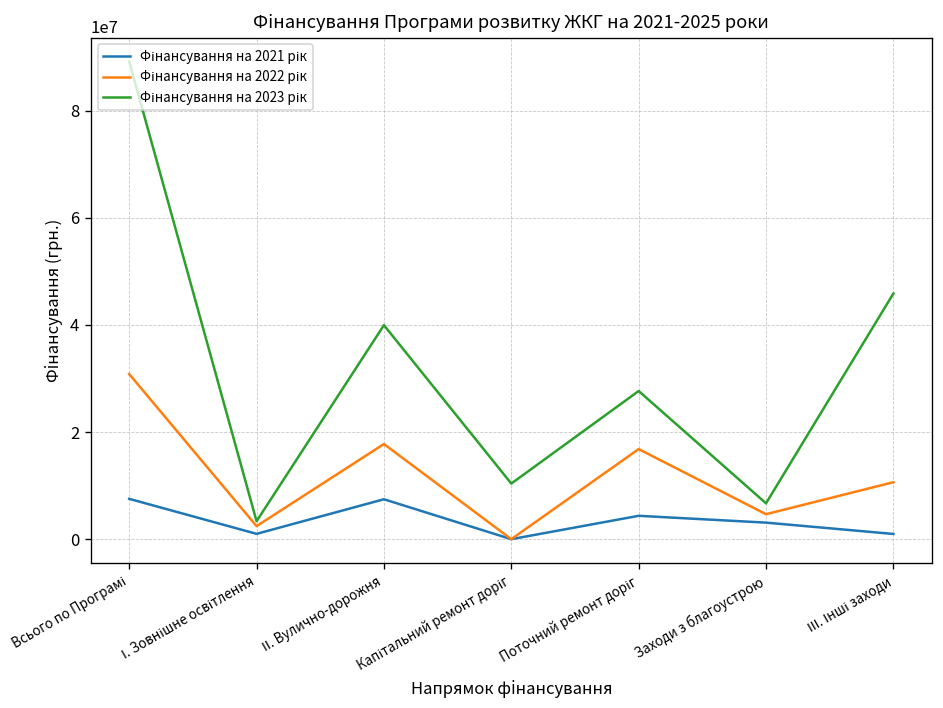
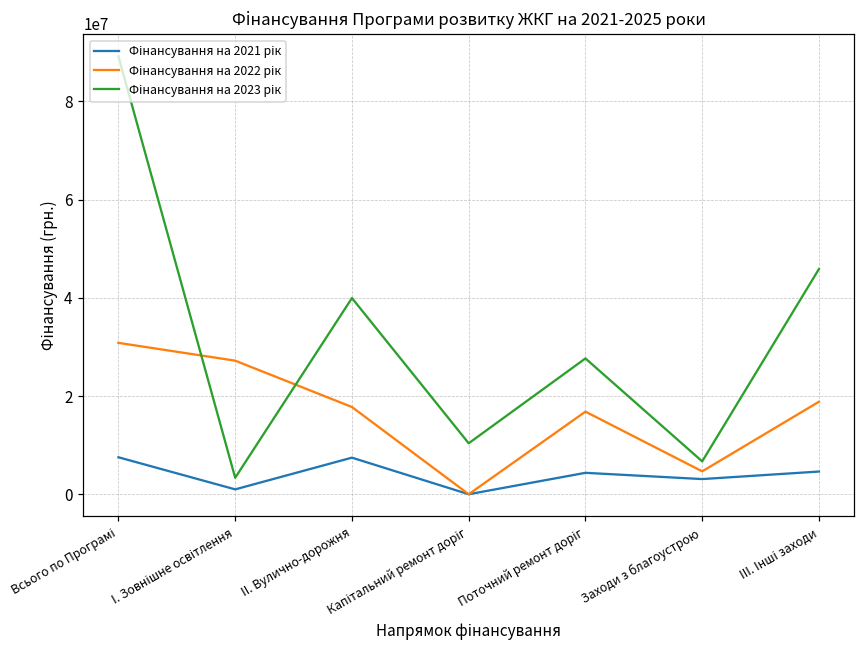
  {
    "Фінансування на 2021 рік": {
      "Всього по Програмі": 8000000,
      "І. Зовнішне освітлення": 1000000,
      "ІІ. Вулично-дорожня": 7000000,
      "Поточний ремонт доріг": 4000000,
      "Заходи з благоустрою": 3000000,
-     "ІІІ. Інші заходи": 1000000
+     "ІІІ. Інші заходи": 5000000
    },
    "Фінансування на 2022 рік": {
      "Всього по Програмі": 31000000,
-     "І. Зовнішне освітлення": 2000000,
+     "І. Зовнішне освітлення": 27000000,
      "ІІ. Вулично-дорожня": 18000000,
      "Поточний ремонт доріг": 17000000,
      "Заходи з благоустрою": 5000000,
-     "ІІІ. Інші заходи": 11000000
+     "ІІІ. Інші заходи": 19000000
    },
    "Фінансування на 2023 рік": {
      "І. Зовнішне освітлення": 3000000,
      "ІІ. Вулично-дорожня": 40000000,
      "Капітальний ремонт доріг": 10000000,
      "Поточний ремонт доріг": 28000000,
      "Заходи з благоустрою": 7000000,
      "ІІІ. Інші заходи": 46000000
    }
  }
